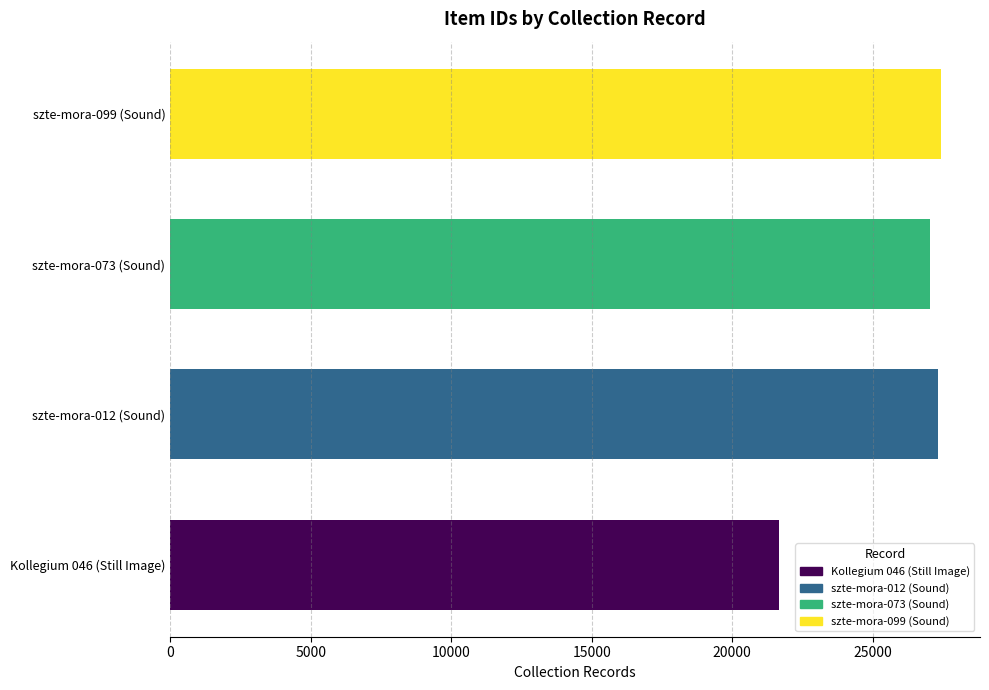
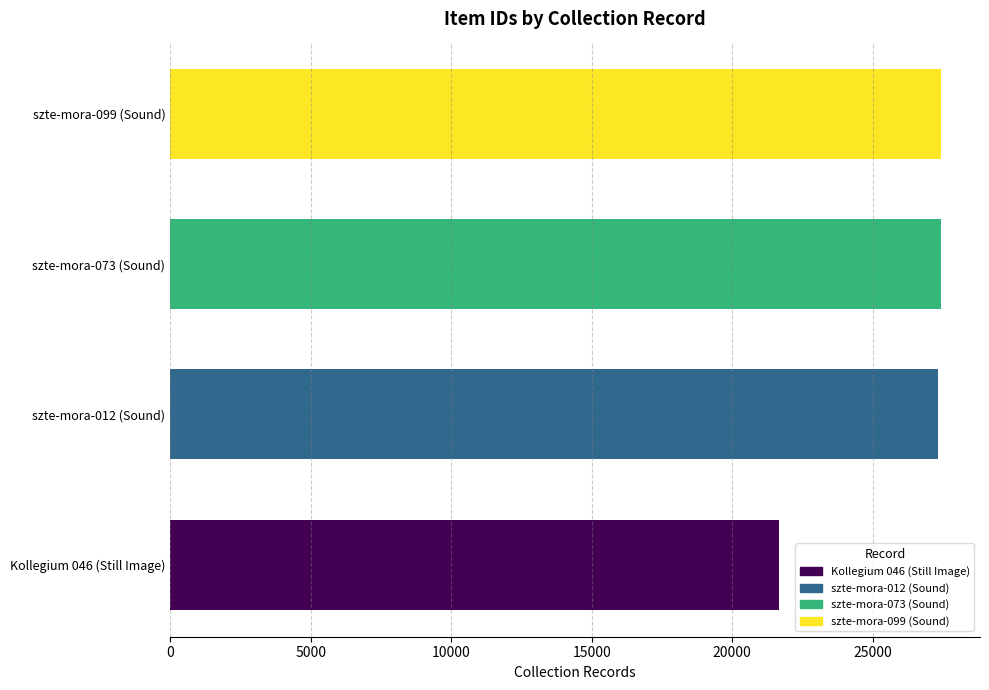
  {
    "szte-mora-099 (Sound)": 27400,
-   "szte-mora-073 (Sound)": 27000,
+   "szte-mora-073 (Sound)": 27400,
    "szte-mora-012 (Sound)": 27300,
    "Kollegium 046 (Still Image)": 21700
  }
